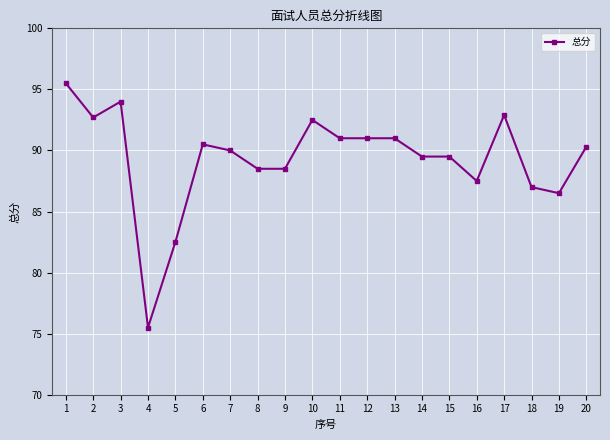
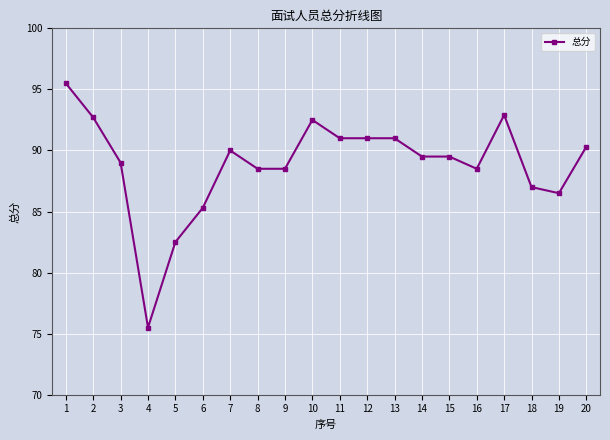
  {
    "1": 95.5,
    "2": 92.7,
-   "3": 94,
+   "3": 89,
    "4": 75.5,
    "5": 82.5,
-   "6": 90.5,
+   "6": 85.3,
    "7": 90.0,
    "8": 88.5,
    "9": 88.5,
    "10": 92.5,
    "11": 91.0,
    "12": 91.0,
    "13": 91.0,
    "14": 89.5,
    "15": 89.5,
-   "16": 87.5,
+   "16": 88.5,
    "17": 92.9,
    "18": 87.0,
    "19": 86.5,
    "20": 90.3
  }
